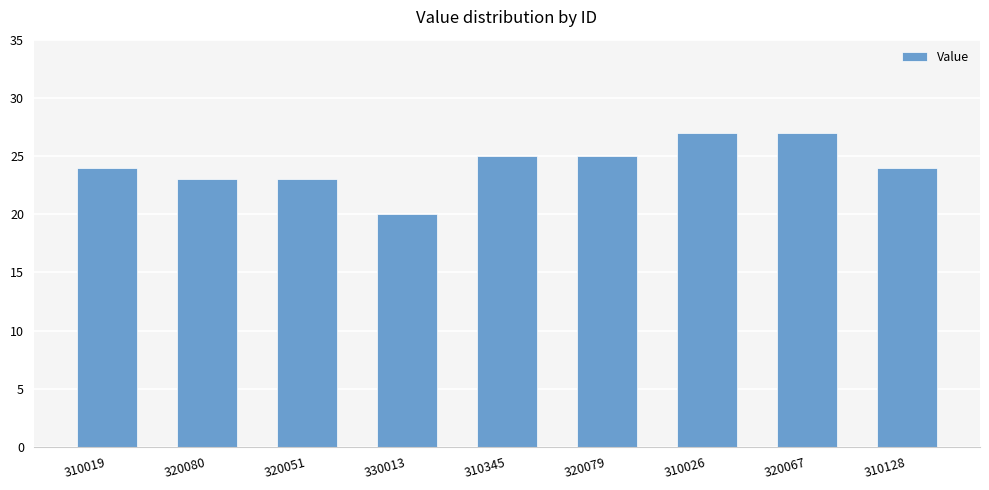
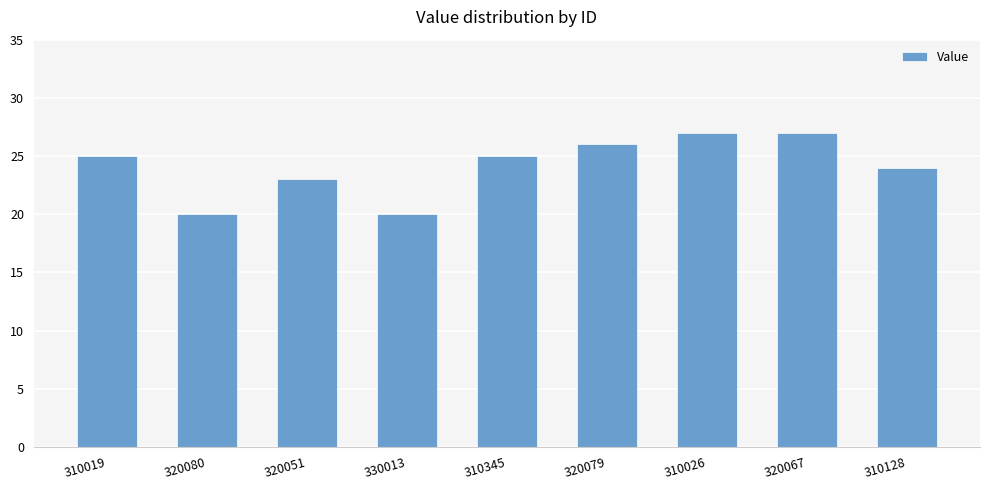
  {
-   "310019": 24,
-   "320080": 23,
+   "310019": 25,
+   "320080": 20,
    "320051": 23,
    "330013": 20,
    "310345": 25,
-   "320079": 25,
+   "320079": 26,
    "310026": 27,
    "320067": 27,
    "310128": 24
  }
